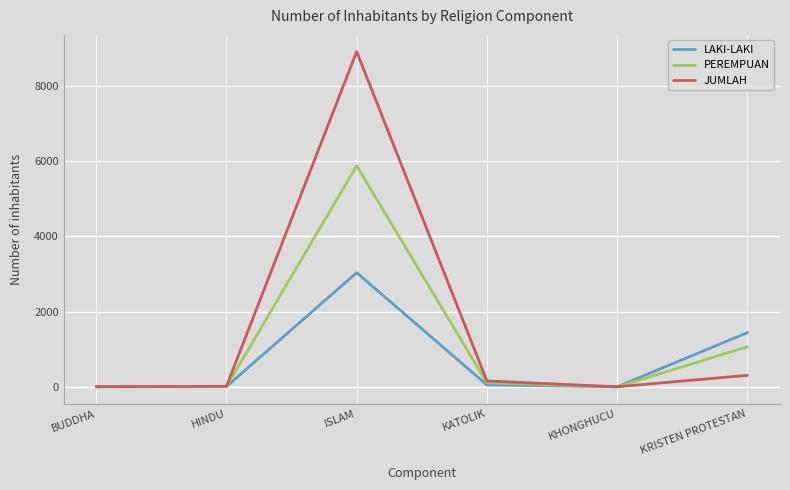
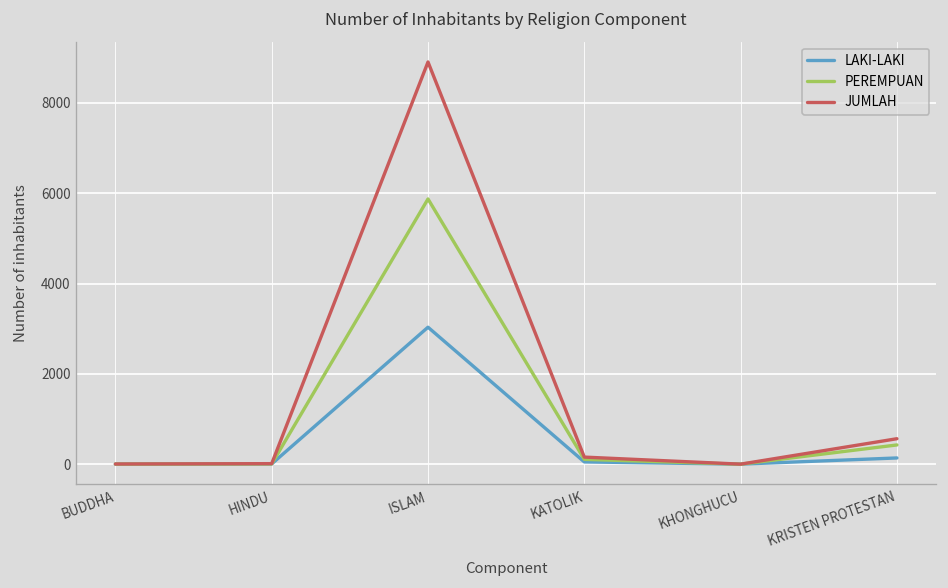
  {
    "LAKI-LAKI": {
      "ISLAM": 3000,
-     "KRISTEN PROTESTAN": 1400
+     "KRISTEN PROTESTAN": 100
    },
    "PEREMPUAN": {
      "ISLAM": 5900,
-     "KRISTEN PROTESTAN": 1100
+     "KRISTEN PROTESTAN": 400
    },
    "JUMLAH": {
      "ISLAM": 8900,
-     "KRISTEN PROTESTAN": 300
+     "KRISTEN PROTESTAN": 600
    }
  }
